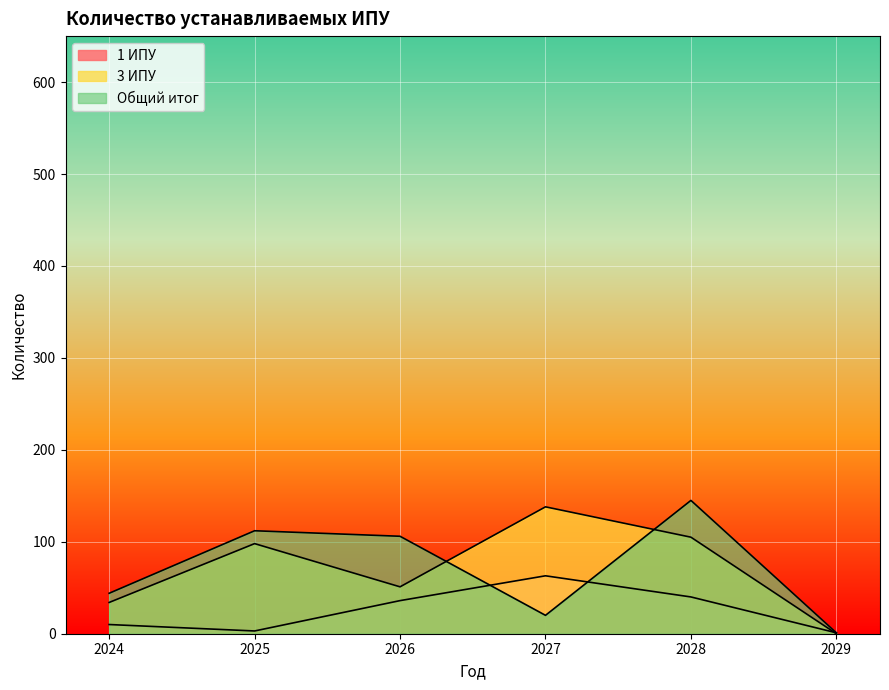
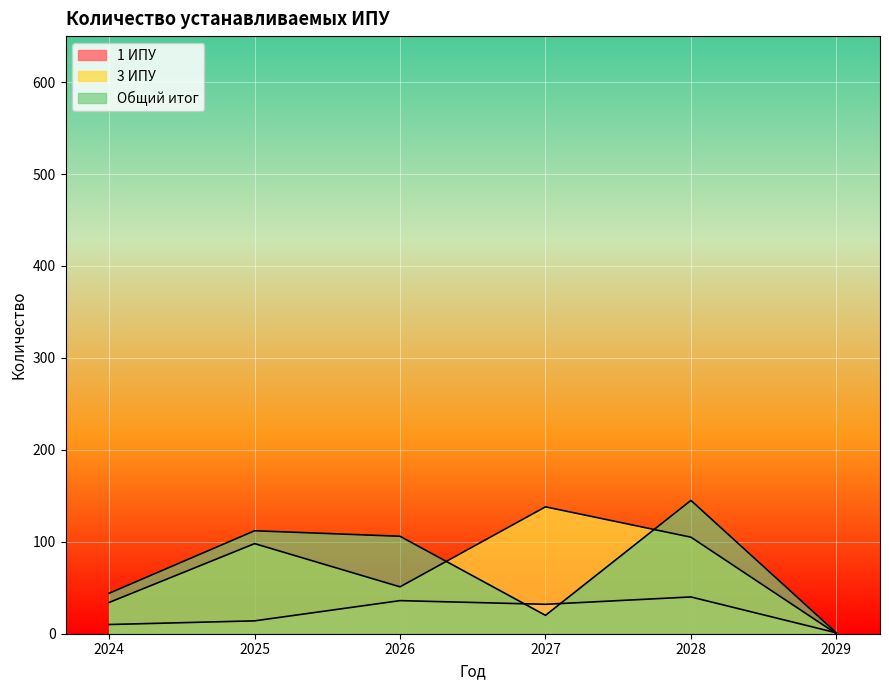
  {
    "1 ИПУ": {
      "2024": 10,
-     "2025": 0,
+     "2025": 10,
      "2026": 40,
-     "2027": 60,
+     "2027": 30,
      "2028": 40
    },
    "3 ИПУ": {
      "2024": 30,
      "2025": 100,
      "2026": 50,
      "2027": 140,
      "2028": 110
    },
    "Общий итог": {
      "2024": 40,
      "2025": 110,
      "2026": 110,
      "2027": 20,
      "2028": 150
    }
  }
